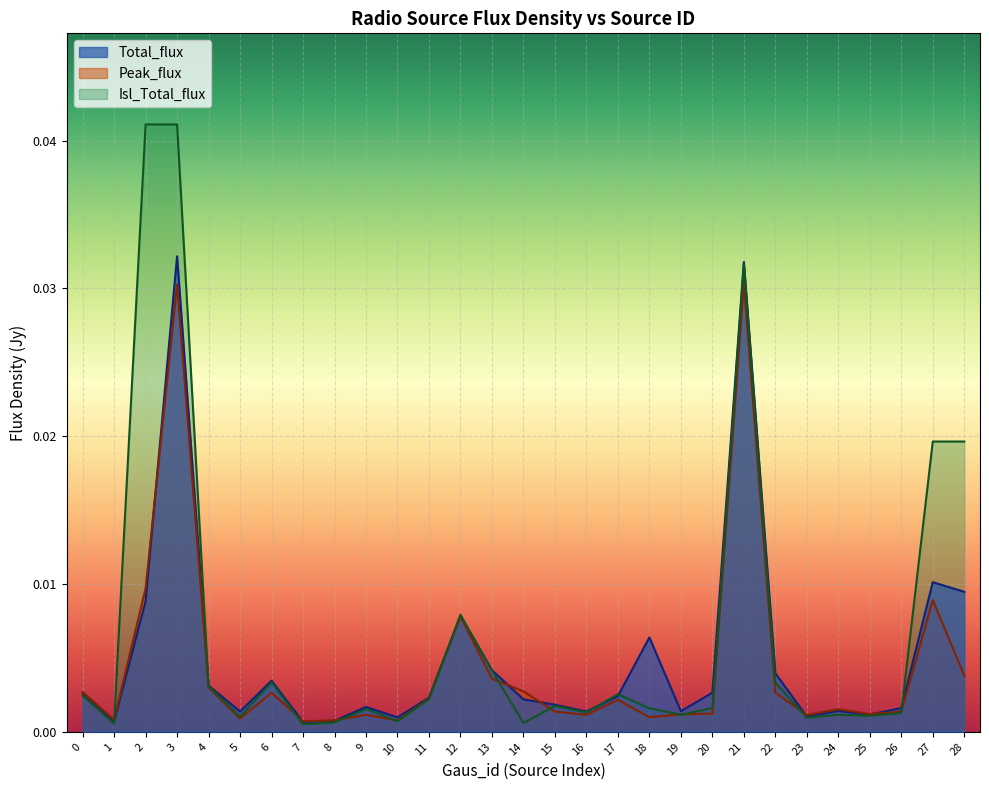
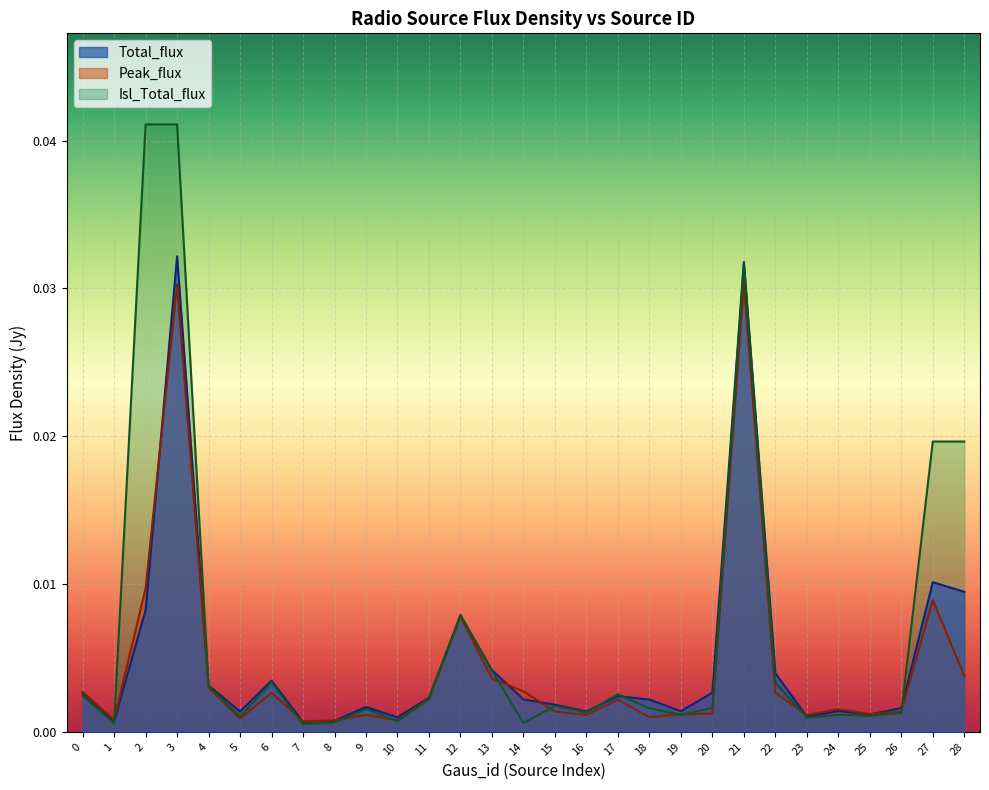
  {
    "Total_flux": {
-     "2": 0.0088,
+     "2": 0.0082,
      "3": 0.0322,
      "5": 0.0014,
      "10": 0.0010,
      "14": 0.0022,
-     "18": 0.0064,
+     "18": 0.0022,
      "19": 0.0014,
      "20": 0.0026,
      "22": 0.0040,
      "26": 0.0016,
      "27": 0.0101,
      "28": 0.0095
    },
    "Peak_flux": {
      "2": 0.0097,
      "3": 0.0303,
      "6": 0.0026,
      "9": 0.0012,
      "13": 0.0036,
      "14": 0.0027,
      "15": 0.0014,
      "17": 0.0022,
      "18": 0.0010,
      "20": 0.0012,
      "21": 0.0304,
      "22": 0.0027,
      "27": 0.0089,
      "28": 0.0038
    },
    "Isl_Total_flux": {
      "0": 0.0025,
      "2": 0.0411,
      "3": 0.0411,
      "14": 0.0006,
      "18": 0.0016,
      "20": 0.0016,
      "22": 0.0033,
      "24": 0.0012,
      "27": 0.0196,
      "28": 0.0196
    }
  }
